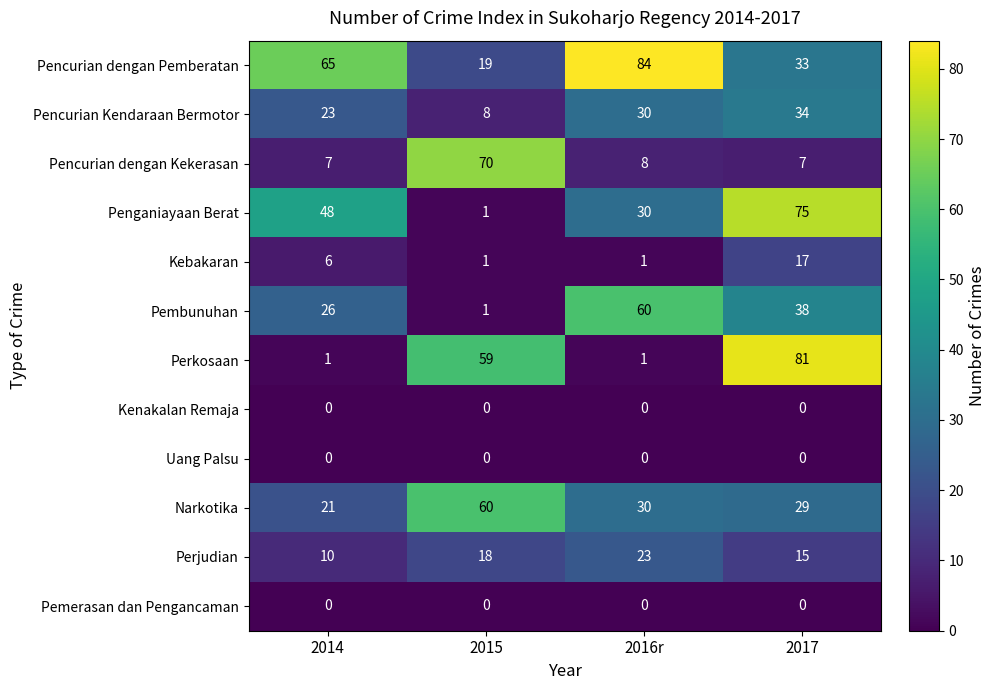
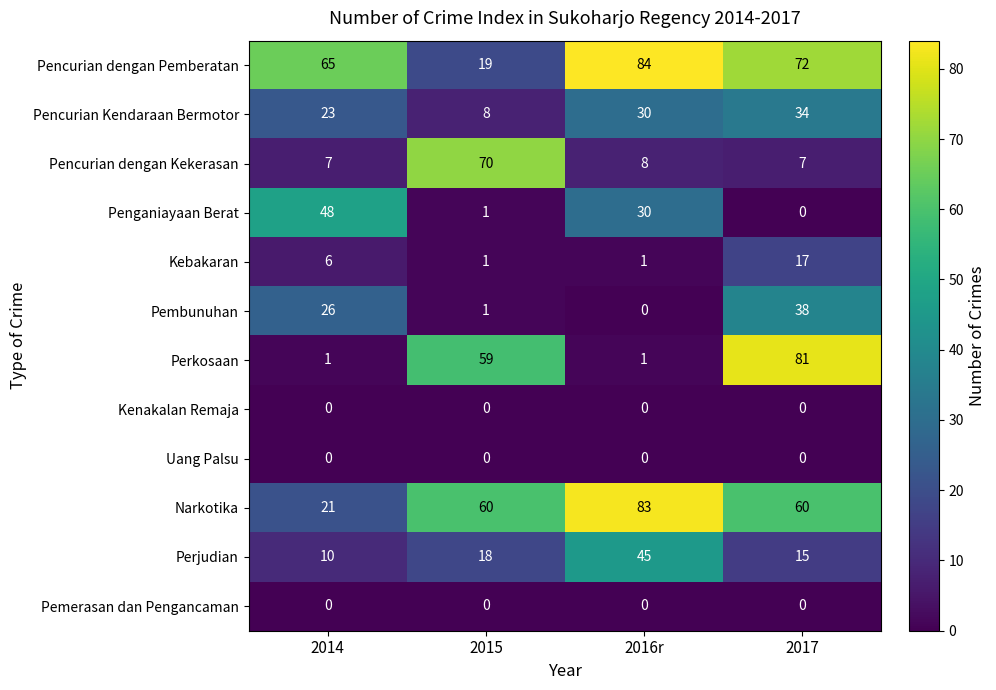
  {
    "Pencurian dengan Pemberatan": {
      "2014": 65,
      "2015": 19,
      "2016r": 84,
-     "2017": 33
+     "2017": 72
    },
    "Pencurian Kendaraan Bermotor": {
      "2014": 23,
      "2015": 8,
      "2016r": 30,
      "2017": 34
    },
    "Pencurian dengan Kekerasan": {
      "2014": 7,
      "2015": 70,
      "2016r": 8,
      "2017": 7
    },
    "Penganiayaan Berat": {
      "2014": 48,
      "2015": 1,
      "2016r": 30,
-     "2017": 75
+     "2017": 0
    },
    "Kebakaran": {
      "2014": 6,
      "2015": 1,
      "2016r": 1,
      "2017": 17
    },
    "Pembunuhan": {
      "2014": 26,
      "2015": 1,
-     "2016r": 60,
+     "2016r": 0,
      "2017": 38
    },
    "Perkosaan": {
      "2014": 1,
      "2015": 59,
      "2016r": 1,
      "2017": 81
    },
    "Kenakalan Remaja": {
      "2014": 0,
      "2015": 0,
      "2016r": 0,
      "2017": 0
    },
    "Uang Palsu": {
      "2014": 0,
      "2015": 0,
      "2016r": 0,
      "2017": 0
    },
    "Narkotika": {
      "2014": 21,
      "2015": 60,
-     "2016r": 30,
-     "2017": 29
+     "2016r": 83,
+     "2017": 60
    },
    "Perjudian": {
      "2014": 10,
      "2015": 18,
-     "2016r": 23,
+     "2016r": 45,
      "2017": 15
    },
    "Pemerasan dan Pengancaman": {
      "2014": 0,
      "2015": 0,
      "2016r": 0,
      "2017": 0
    }
  }
